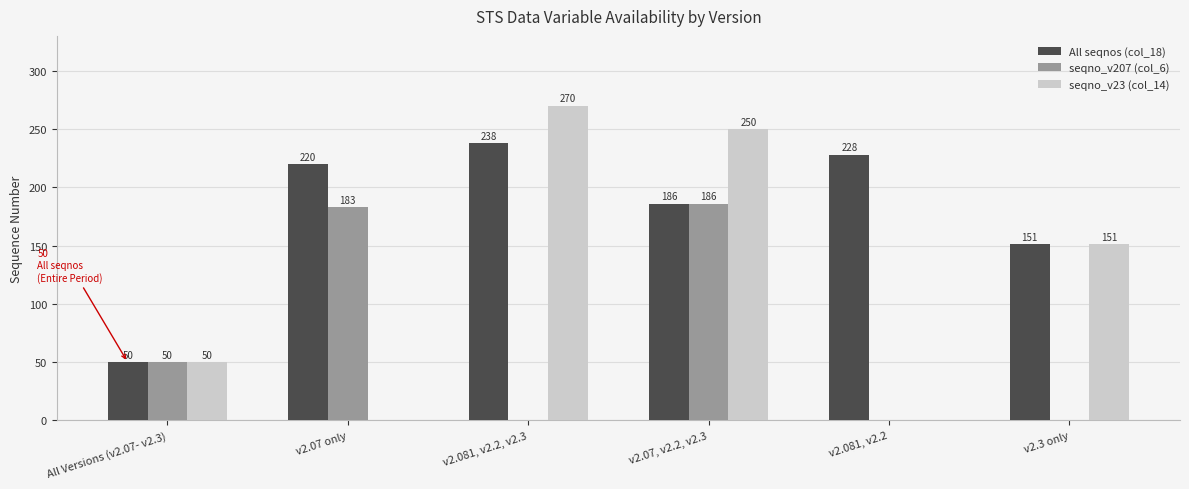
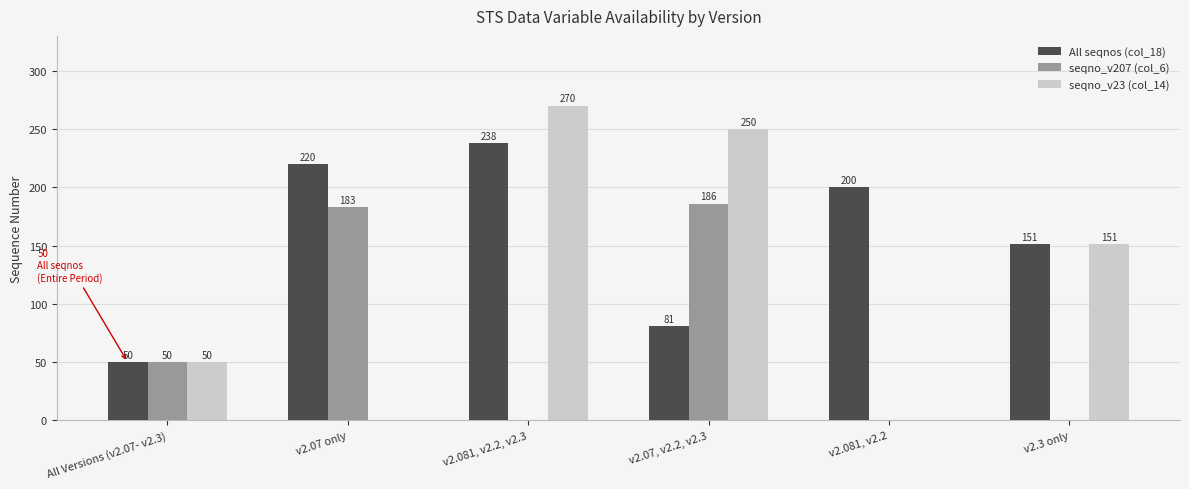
  {
    "All seqnos (col_18)": {
      "All Versions (v2.07- v2.3)": 50,
      "v2.07 only": 220,
      "v2.081, v2.2, v2.3": 238,
-     "v2.07, v2.2, v2.3": 186,
-     "v2.081, v2.2": 228,
+     "v2.07, v2.2, v2.3": 81,
+     "v2.081, v2.2": 200,
      "v2.3 only": 151
    },
    "seqno_v207 (col_6)": {
      "All Versions (v2.07- v2.3)": 50,
      "v2.07 only": 183,
      "v2.07, v2.2, v2.3": 186
    }
  }
